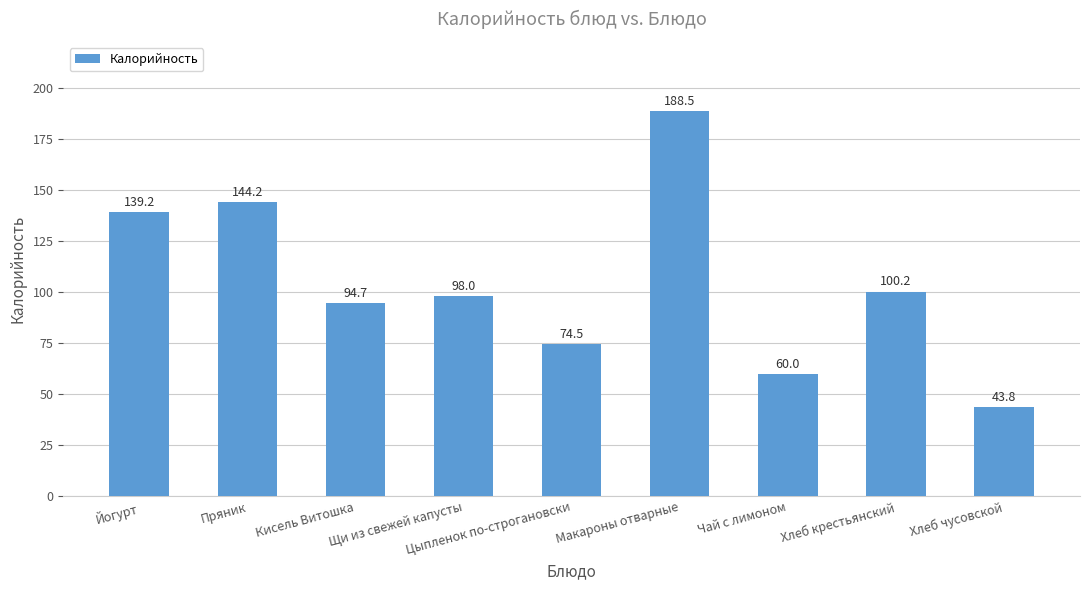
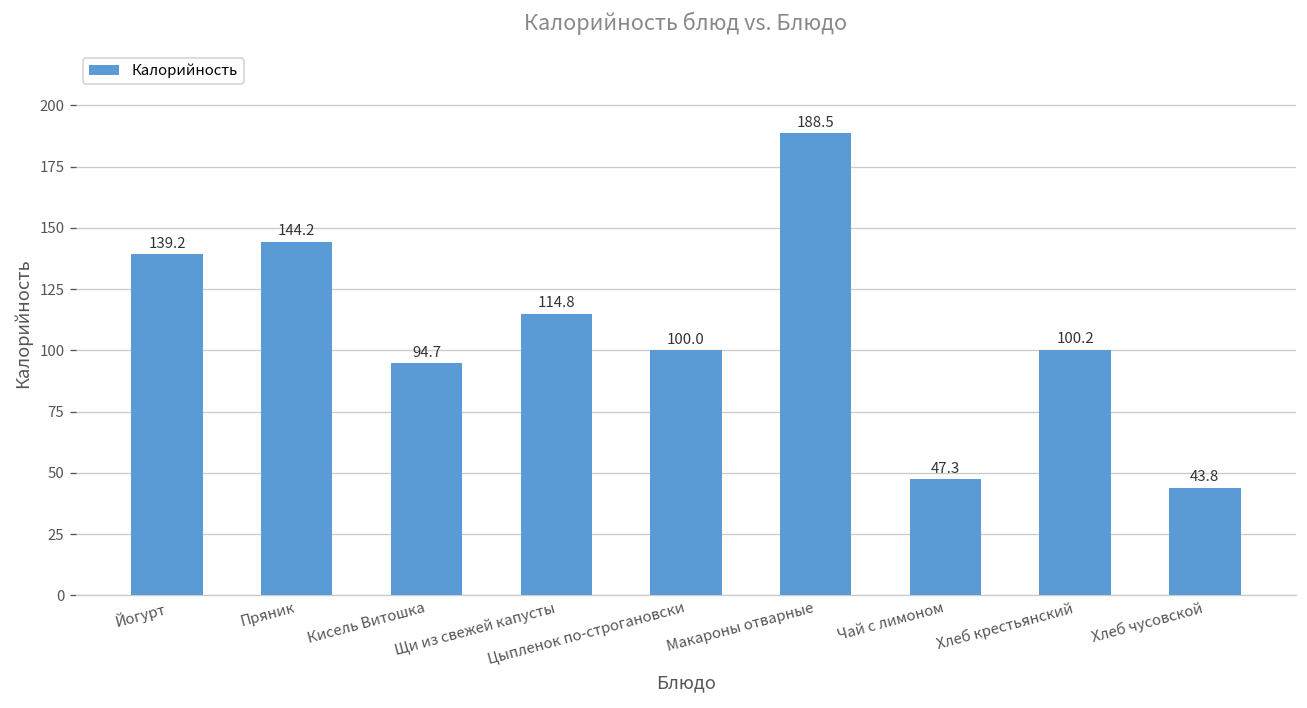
  {
    "Йогурт": 139.2,
    "Пряник": 144.2,
    "Кисель Витошка": 94.7,
-   "Щи из свежей капусты": 98.0,
-   "Цыпленок по-строгановски": 74.5,
+   "Щи из свежей капусты": 114.8,
+   "Цыпленок по-строгановски": 100.0,
    "Макароны отварные": 188.5,
-   "Чай с лимоном": 60.0,
+   "Чай с лимоном": 47.3,
    "Хлеб крестьянский": 100.2,
    "Хлеб чусовской": 43.8
  }
